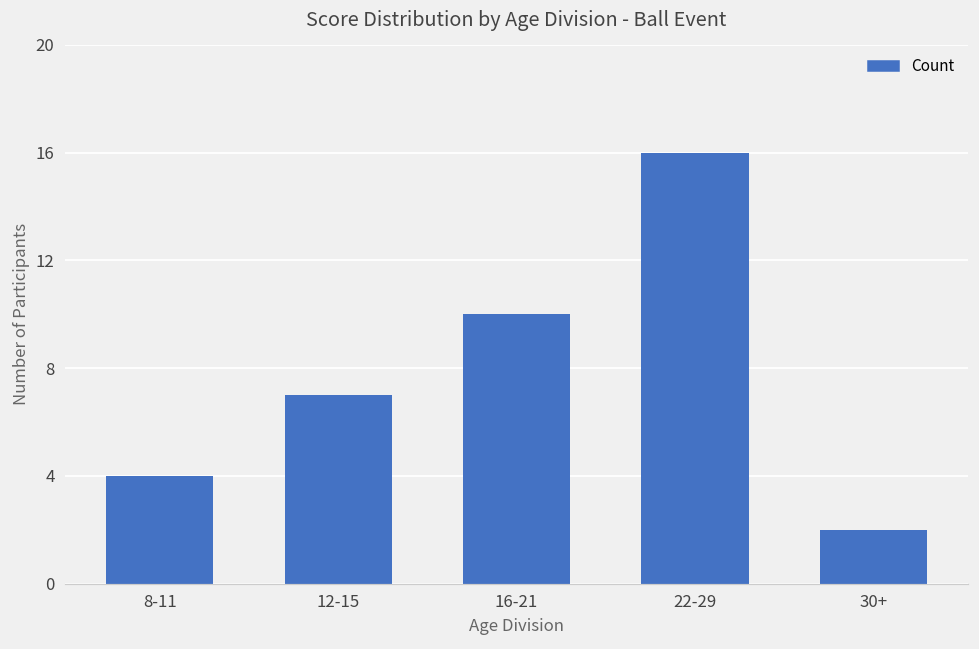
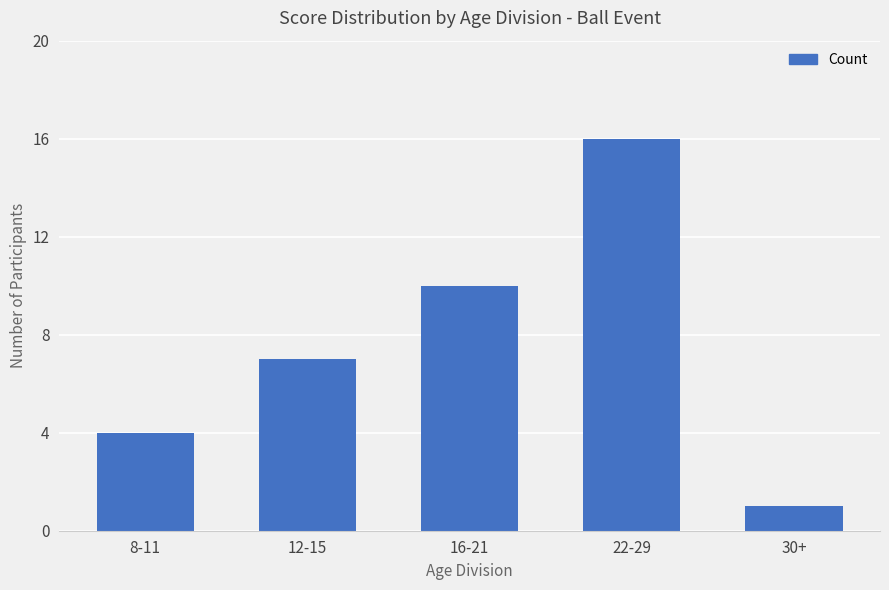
  {
    "8-11": 4,
    "12-15": 7,
    "16-21": 10,
    "22-29": 16,
-   "30+": 2
+   "30+": 1
  }
